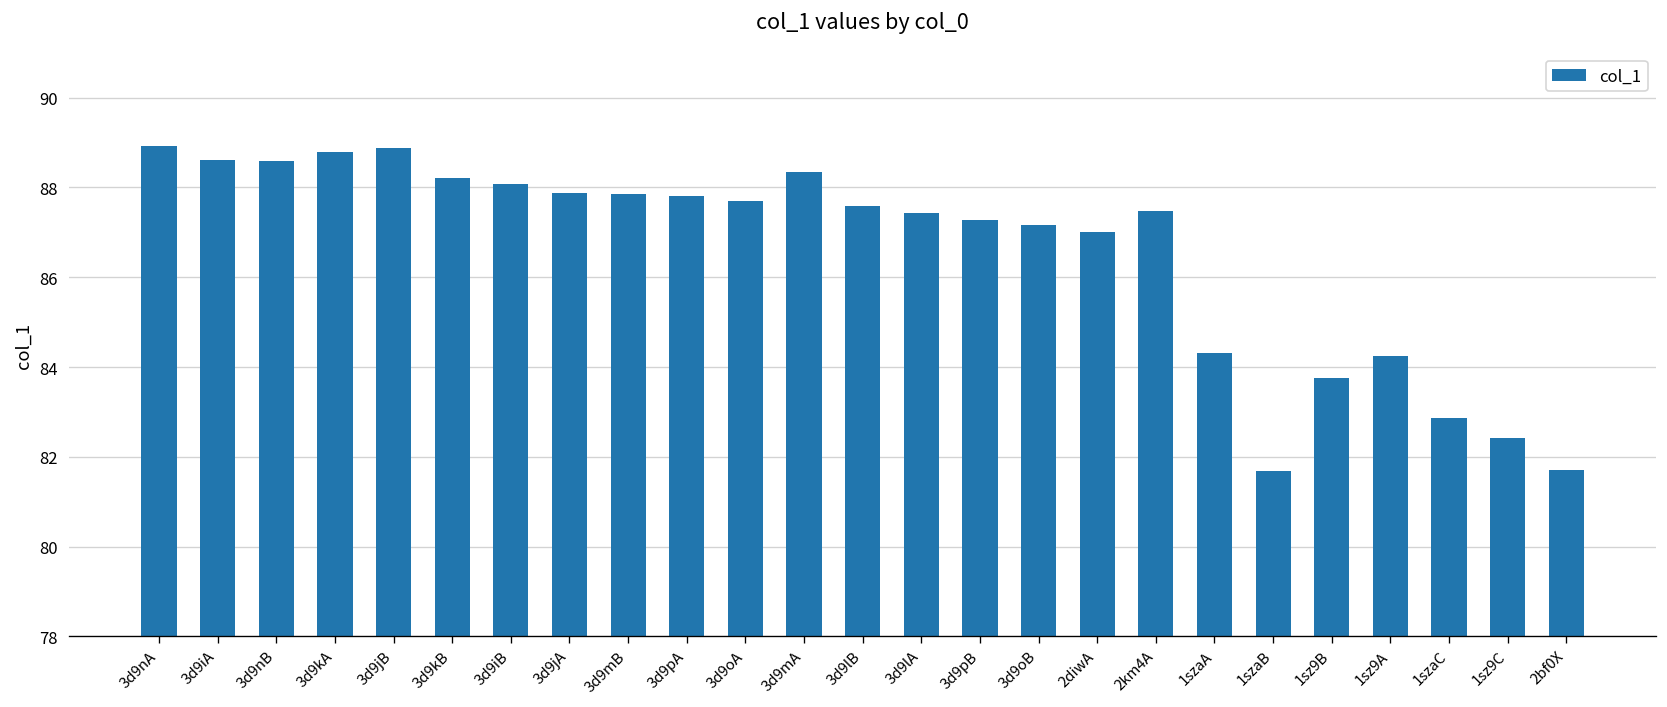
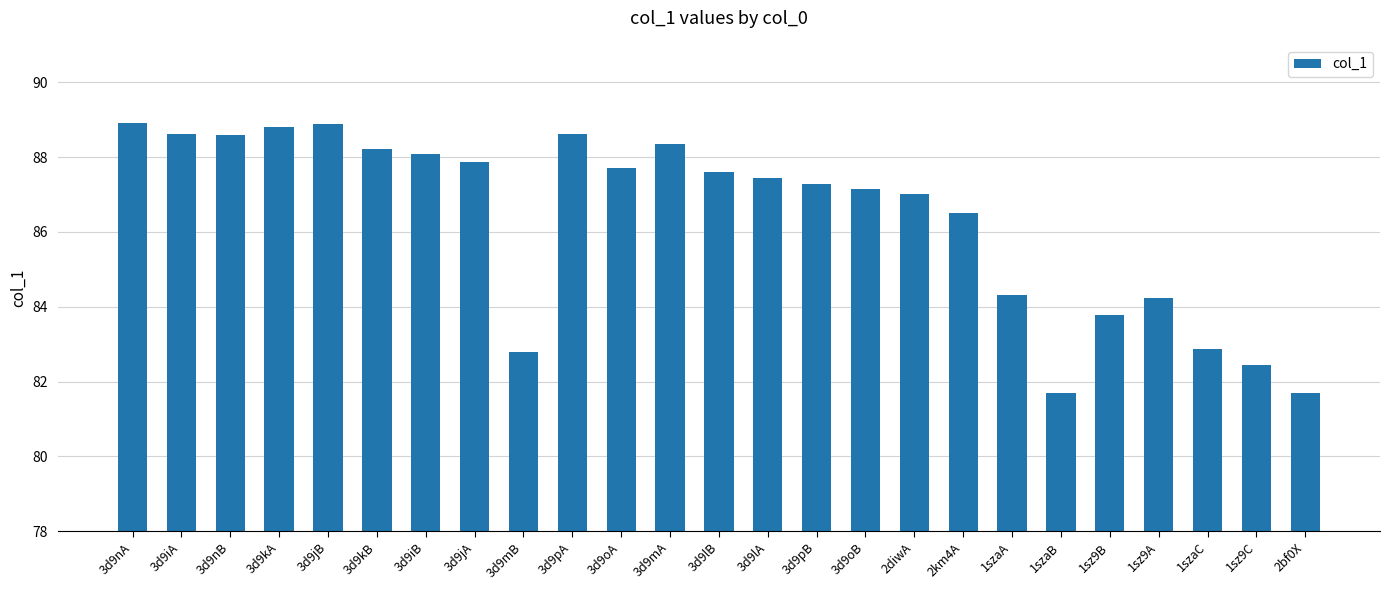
  {
    "3d9nA": 88.9,
    "3d9iA": 88.6,
    "3d9nB": 88.6,
    "3d9kA": 88.8,
    "3d9jB": 88.9,
    "3d9kB": 88.2,
    "3d9iB": 88.1,
    "3d9jA": 87.9,
-   "3d9mB": 87.9,
-   "3d9pA": 87.8,
+   "3d9mB": 82.8,
+   "3d9pA": 88.6,
    "3d9oA": 87.7,
    "3d9mA": 88.3,
    "3d9lB": 87.6,
    "3d9lA": 87.4,
    "3d9pB": 87.3,
    "3d9oB": 87.2,
    "2diwA": 87.0,
-   "2km4A": 87.5,
+   "2km4A": 86.5,
    "1szaA": 84.3,
    "1szaB": 81.7,
    "1sz9B": 83.8,
    "1sz9A": 84.2,
    "1szaC": 82.9,
    "1sz9C": 82.4,
    "2bf0X": 81.7
  }
